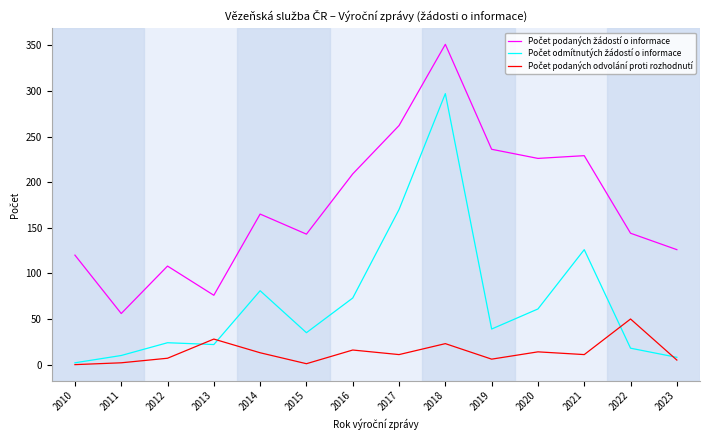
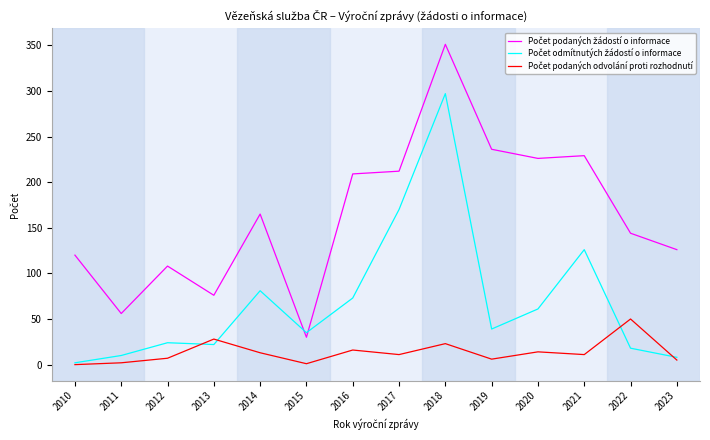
  {
    "Počet podaných žádostí o informace": {
      "2010": 120,
      "2011": 60,
      "2012": 110,
      "2013": 80,
      "2014": 170,
-     "2015": 140,
+     "2015": 30,
      "2016": 210,
-     "2017": 260,
+     "2017": 210,
      "2018": 350,
      "2019": 240,
      "2020": 230,
      "2021": 230,
      "2022": 140,
      "2023": 130
    },
    "Počet odmítnutých žádostí o informace": {
      "2011": 10,
      "2012": 20,
      "2013": 20,
      "2014": 80,
      "2015": 40,
      "2016": 70,
      "2017": 170,
      "2018": 300,
      "2019": 40,
      "2020": 60,
      "2021": 130,
      "2022": 20,
      "2023": 10
    },
    "Počet podaných odvolání proti rozhodnutí": {
      "2011": 0,
      "2012": 10,
      "2013": 30,
      "2014": 10,
      "2015": 0,
      "2016": 20,
      "2017": 10,
      "2018": 20,
      "2019": 10,
      "2020": 10,
      "2021": 10,
      "2022": 50,
      "2023": 10
    }
  }
